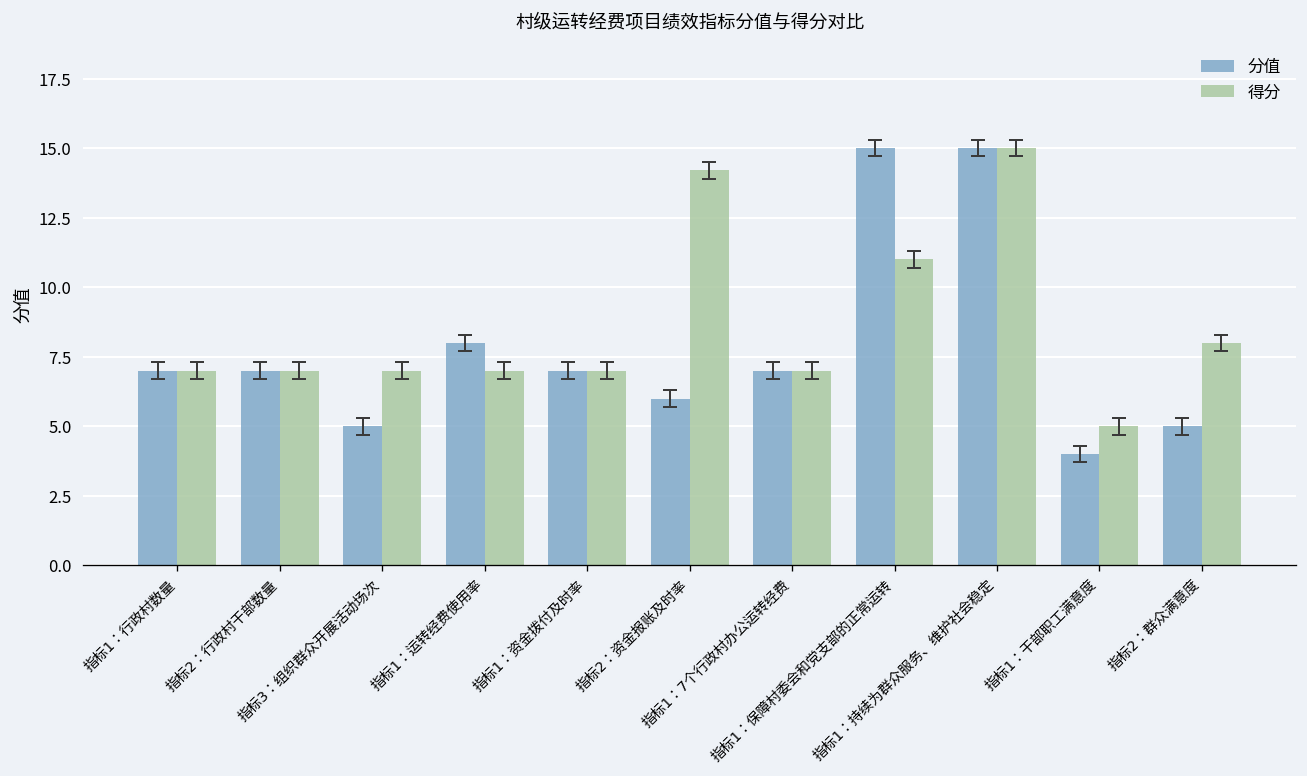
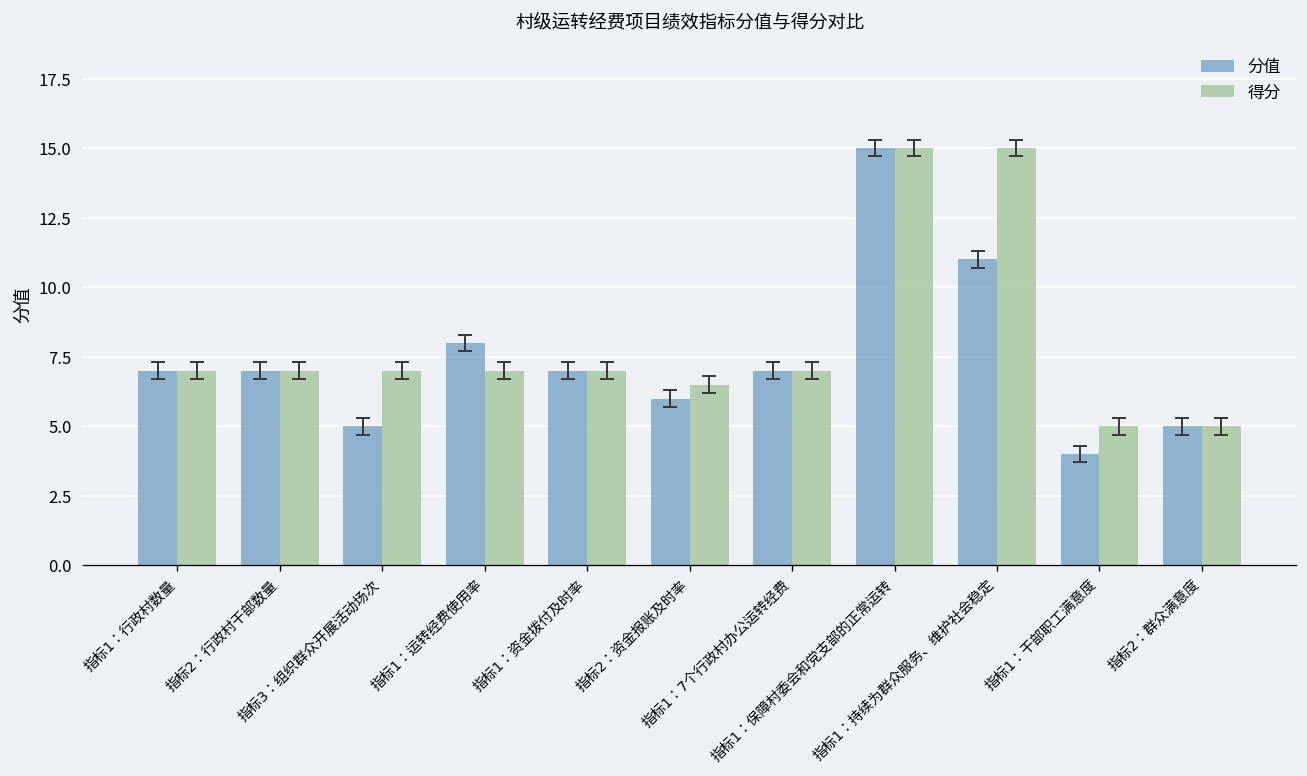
  {
    "分值": {
      "指标1：行政村数量": 7,
      "指标2：行政村干部数量": 7,
      "指标3：组织群众开展活动场次": 5,
      "指标1：运转经费使用率": 8,
      "指标1：资金拨付及时率": 7,
      "指标2：资金报账及时率": 6,
      "指标1：7个行政村办公运转经费": 7,
      "指标1：保障村委会和党支部的正常运转": 15,
-     "指标1：持续为群众服务、维护社会稳定": 15,
+     "指标1：持续为群众服务、维护社会稳定": 11,
      "指标1：干部职工满意度": 4,
      "指标2：群众满意度": 5
    },
    "得分": {
      "指标1：行政村数量": 7.0,
      "指标2：行政村干部数量": 7.0,
      "指标3：组织群众开展活动场次": 7.0,
      "指标1：运转经费使用率": 7.0,
      "指标1：资金拨付及时率": 7.0,
-     "指标2：资金报账及时率": 14.2,
+     "指标2：资金报账及时率": 6.5,
      "指标1：7个行政村办公运转经费": 7.0,
-     "指标1：保障村委会和党支部的正常运转": 11,
+     "指标1：保障村委会和党支部的正常运转": 15,
      "指标1：持续为群众服务、维护社会稳定": 15.0,
      "指标1：干部职工满意度": 5.0,
-     "指标2：群众满意度": 8
+     "指标2：群众满意度": 5
    }
  }
